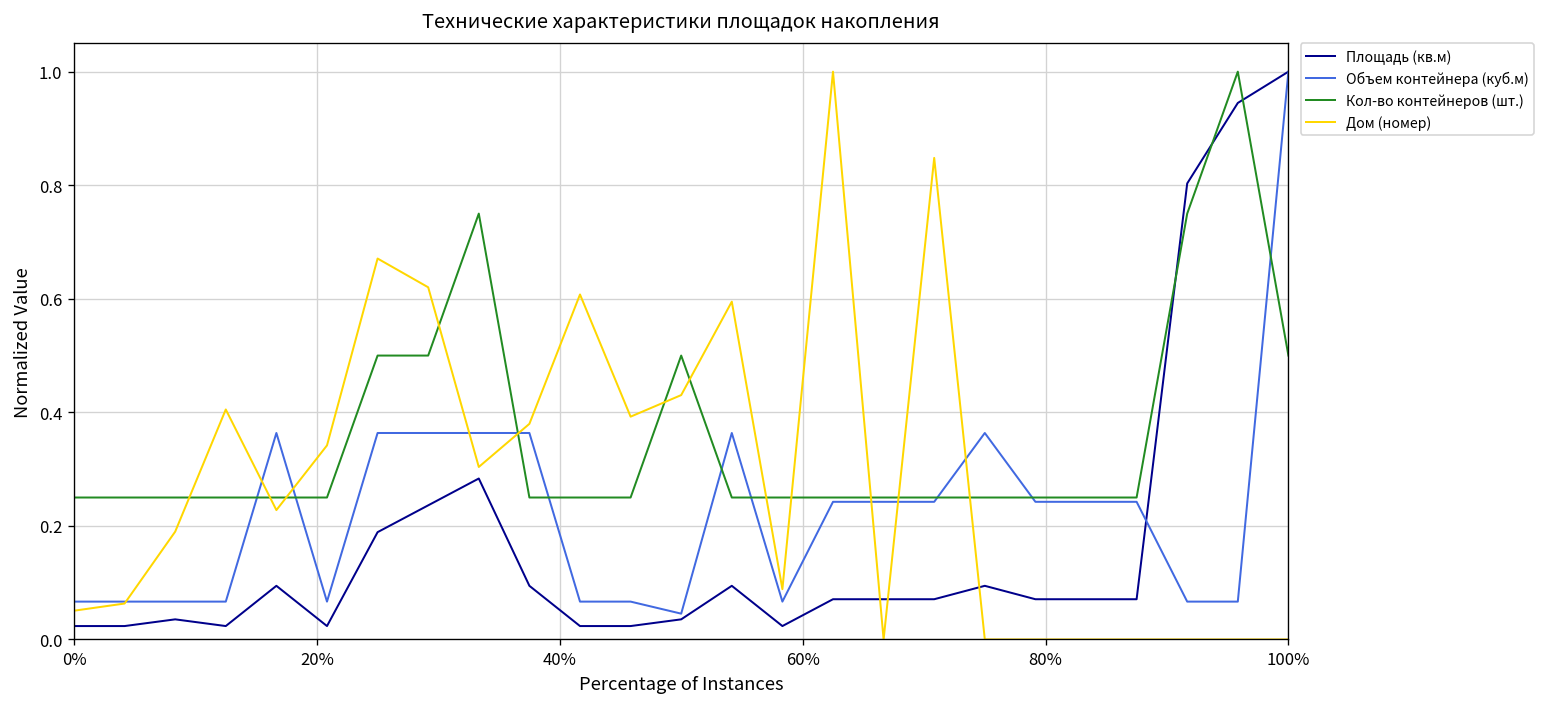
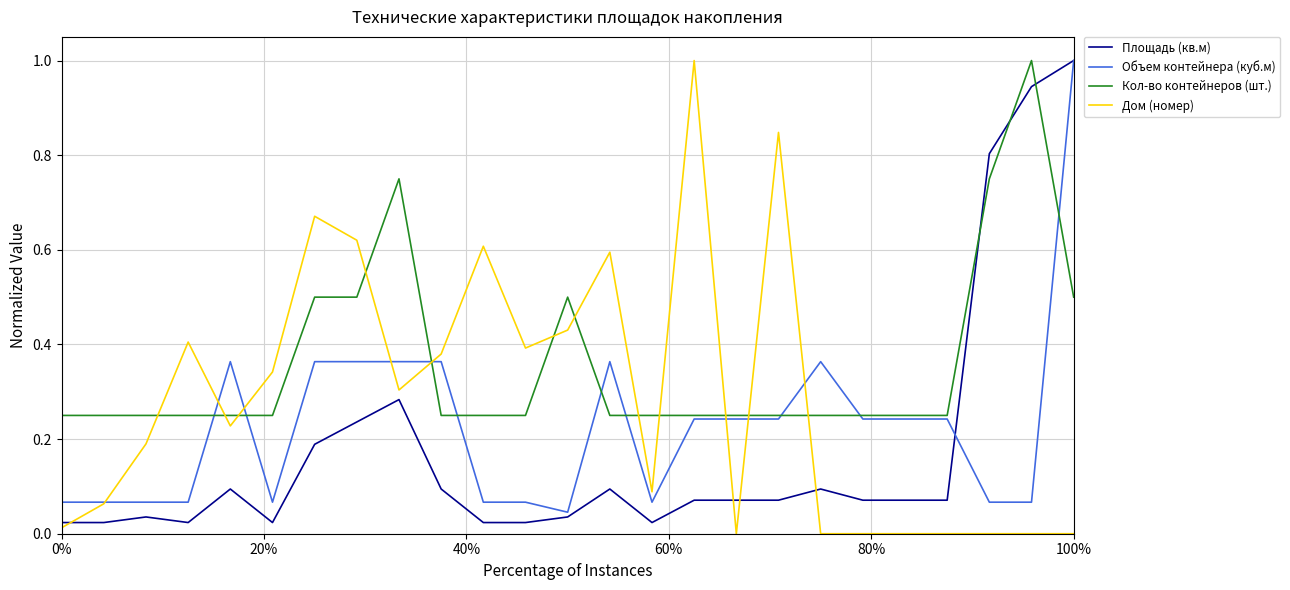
  {
    "Площадь (кв.м)": {
      "0%": 0.02
    },
    "Объем контейнера (куб.м)": {
      "0%": 0.07
    },
    "Кол-во контейнеров (шт.)": {
      "0%": 0.25,
      "100%": 0.50
    },
    "Дом (номер)": {
-     "0%": 0.05,
+     "0%": 0.01,
      "100%": 0.00
    }
  }
